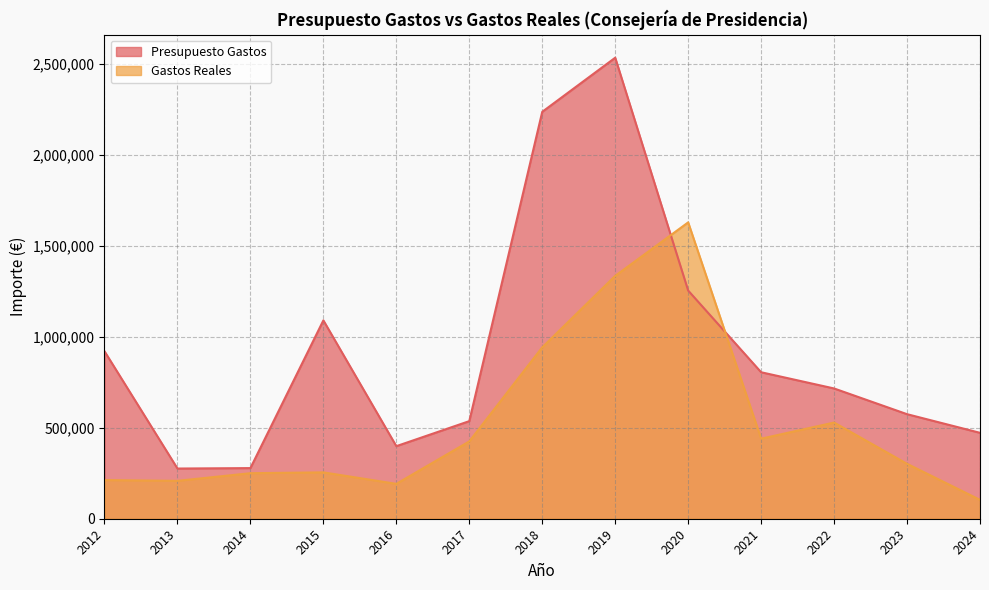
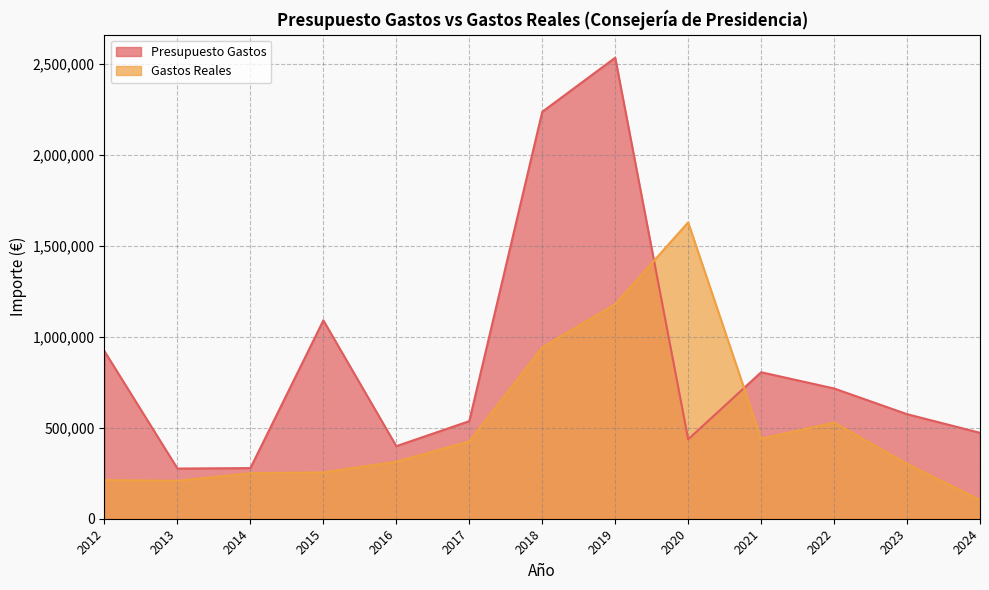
  {
    "Presupuesto Gastos": {
      "2012": "920,000",
      "2013": "280,000",
      "2014": "280,000",
      "2015": "1,090,000",
      "2016": "400,000",
      "2017": "540,000",
      "2018": "2,240,000",
      "2019": "2,530,000",
-     "2020": "1,250,000",
+     "2020": "440,000",
      "2021": "800,000",
      "2022": "720,000",
      "2023": "570,000",
      "2024": "470,000"
    },
    "Gastos Reales": {
      "2012": "210,000",
      "2013": "210,000",
      "2014": "250,000",
      "2015": "250,000",
-     "2016": "190,000",
+     "2016": "310,000",
      "2017": "420,000",
      "2018": "940,000",
-     "2019": "1,330,000",
+     "2019": "1,180,000",
      "2020": "1,630,000",
      "2021": "440,000",
      "2022": "530,000",
      "2023": "300,000",
      "2024": "100,000"
    }
  }
